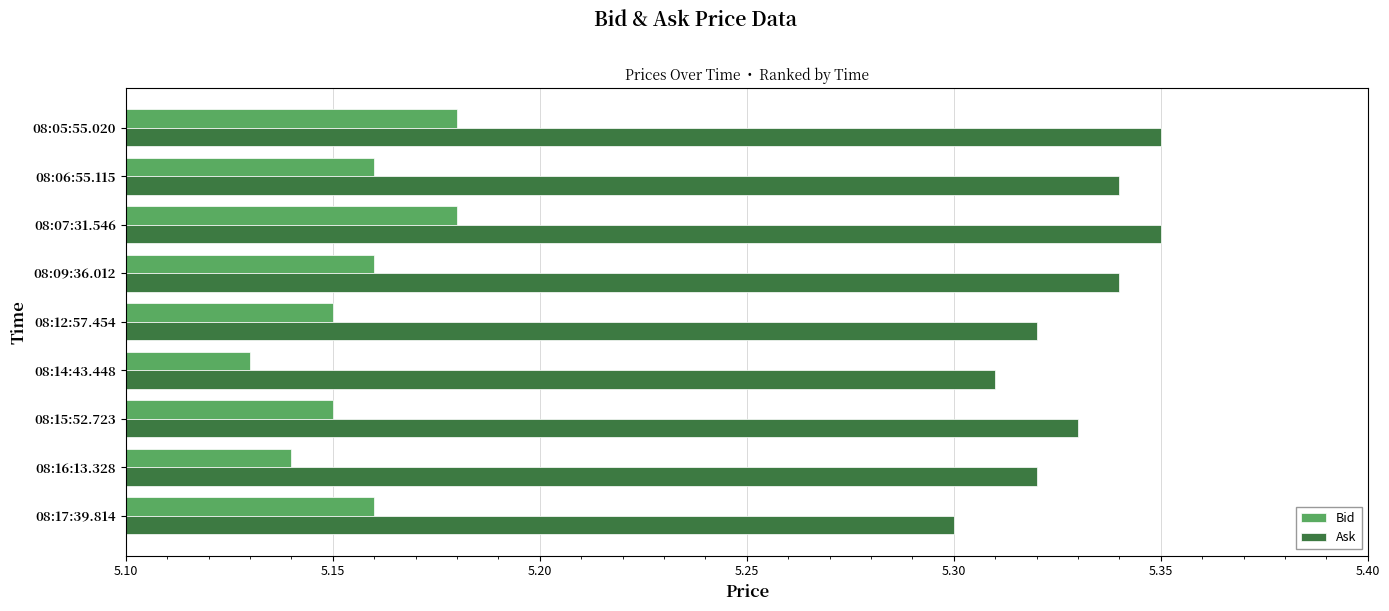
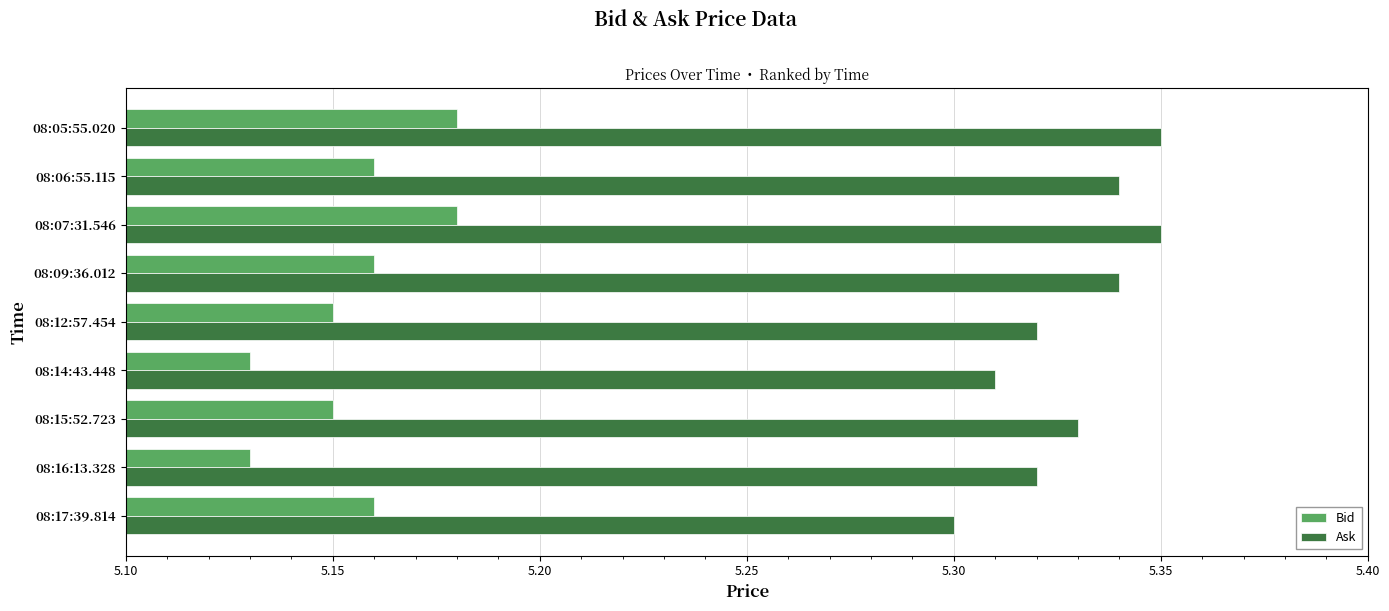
  {
    "Bid": {
      "08:05:55.020": 5.18,
      "08:06:55.115": 5.16,
      "08:07:31.546": 5.18,
      "08:09:36.012": 5.16,
      "08:12:57.454": 5.15,
      "08:14:43.448": 5.13,
      "08:15:52.723": 5.15,
-     "08:16:13.328": 5.14,
+     "08:16:13.328": 5.13,
      "08:17:39.814": 5.16
    },
    "Ask": {
      "08:05:55.020": 5.35,
      "08:06:55.115": 5.34,
      "08:07:31.546": 5.35,
      "08:09:36.012": 5.34,
      "08:12:57.454": 5.32,
      "08:14:43.448": 5.31,
      "08:15:52.723": 5.33,
      "08:16:13.328": 5.32,
      "08:17:39.814": 5.30
    }
  }
